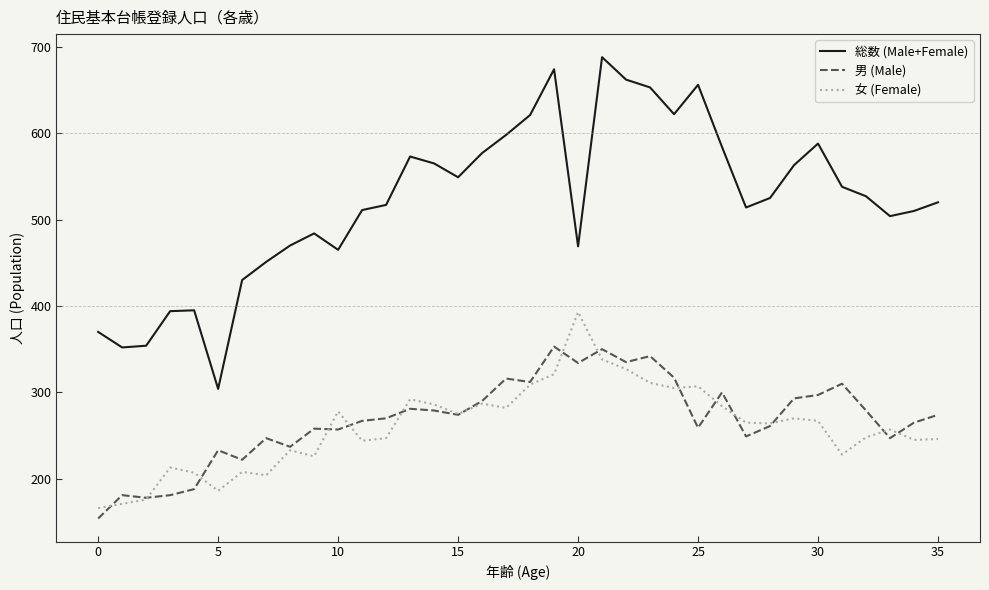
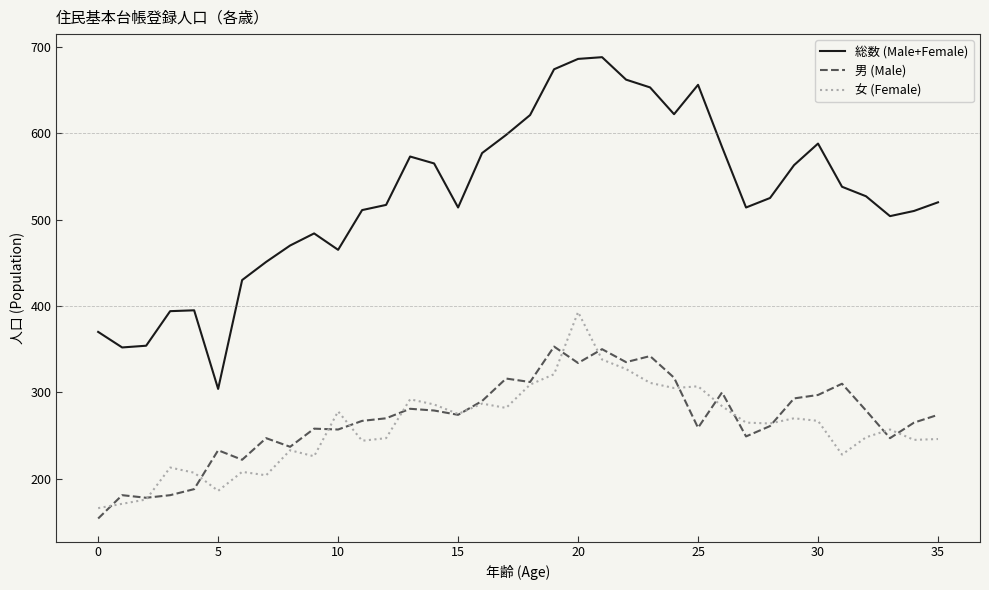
  {
    "総数 (Male+Female)": {
      "0": 370,
      "5": 300,
      "10": 470,
-     "15": 550,
-     "20": 470,
+     "15": 510,
+     "20": 690,
      "25": 660,
      "30": 590,
      "35": 520
    },
    "男 (Male)": {
      "0": 150,
      "5": 230,
      "10": 260,
      "20": 330,
      "25": 260,
      "30": 300,
      "35": 270
    },
    "女 (Female)": {
      "0": 170,
      "5": 190,
      "10": 280,
      "20": 390,
      "25": 310,
      "30": 270,
      "35": 250
    }
  }
